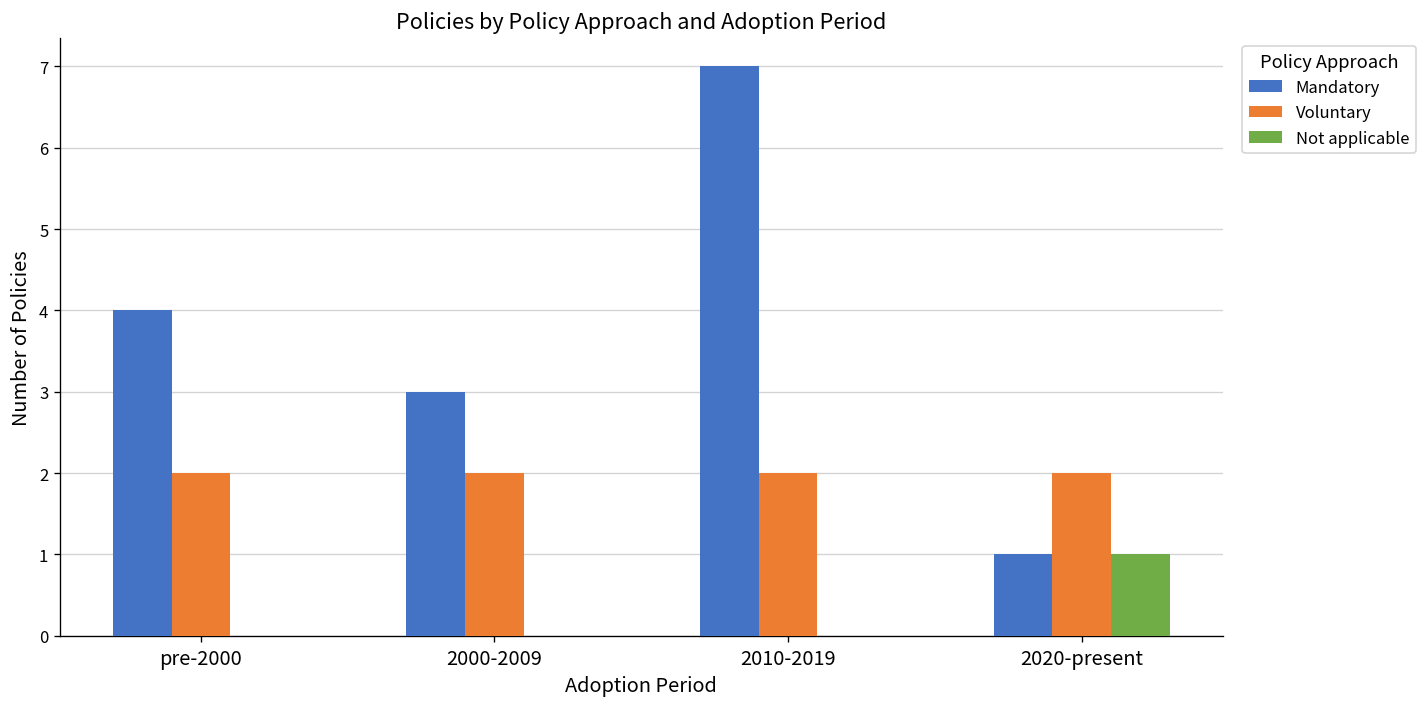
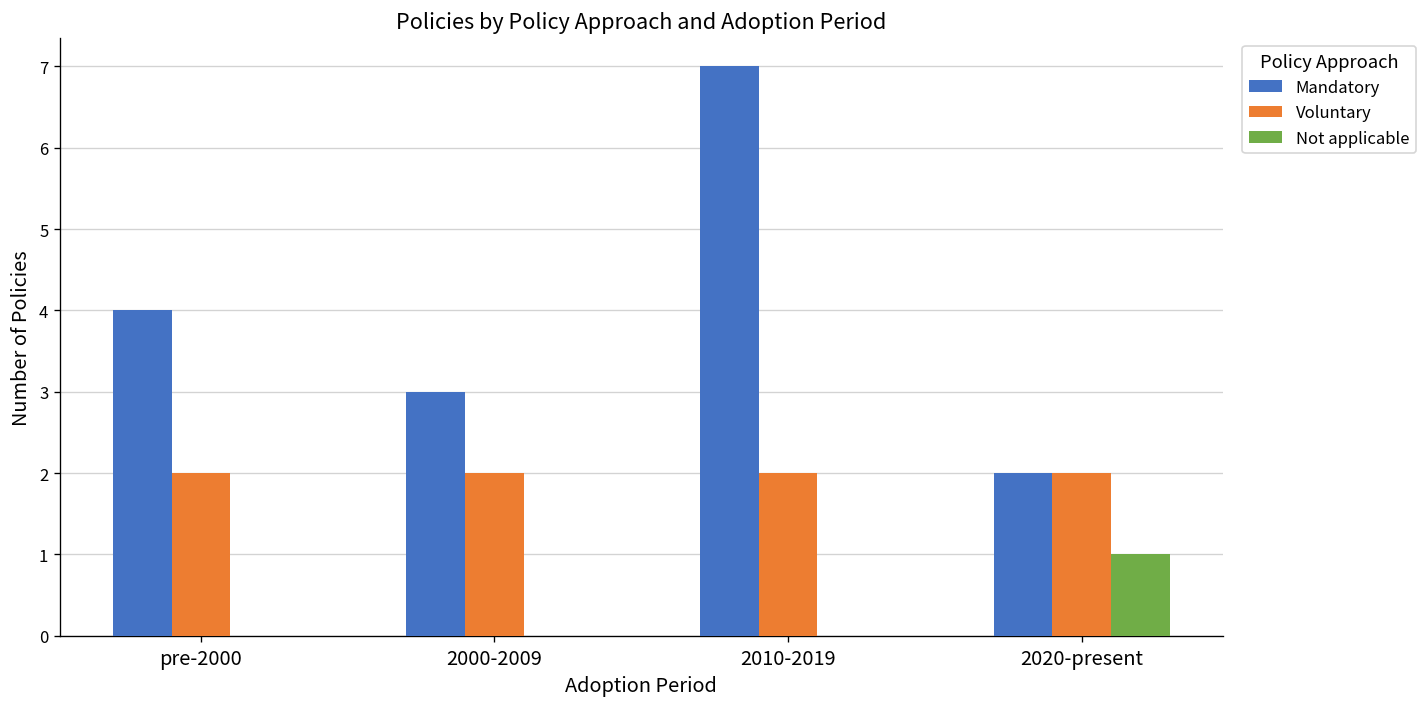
  {
    "Mandatory": {
      "pre-2000": 4,
      "2000-2009": 3,
      "2010-2019": 7,
-     "2020-present": 1
+     "2020-present": 2
    },
    "Voluntary": {
      "pre-2000": 2,
      "2000-2009": 2,
      "2010-2019": 2,
      "2020-present": 2
    },
    "Not applicable": {
      "pre-2000": 0,
      "2000-2009": 0,
      "2010-2019": 0,
      "2020-present": 1
    }
  }
